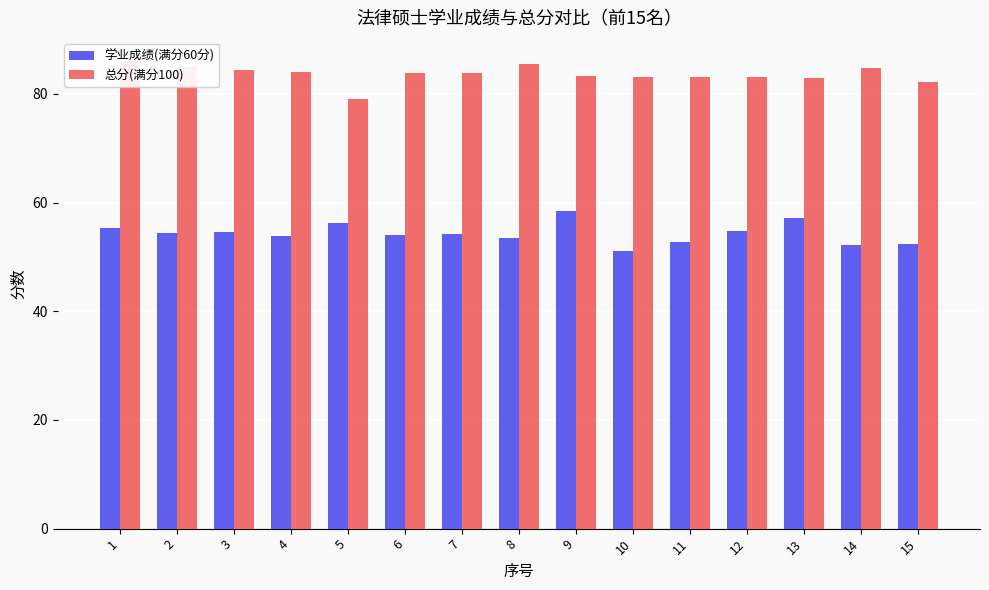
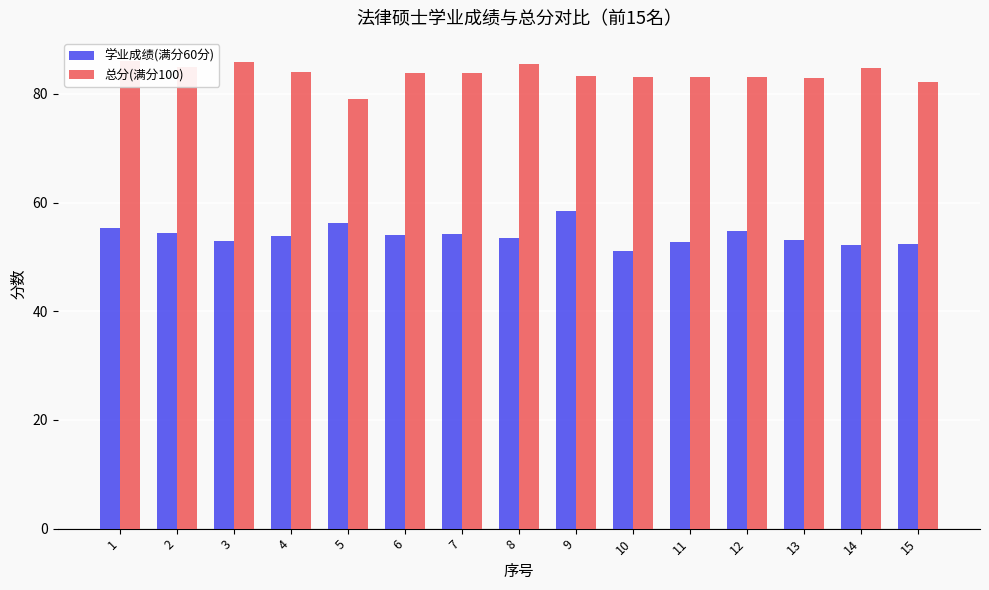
  {
    "学业成绩(满分60分)": {
      "1": 55,
      "2": 54,
-     "3": 55,
+     "3": 53,
      "4": 54,
      "5": 56,
      "6": 54,
      "7": 54,
      "8": 54,
      "9": 58,
      "10": 51,
      "11": 53,
      "12": 55,
-     "13": 57,
+     "13": 53,
      "14": 52,
      "15": 52
    },
    "总分(满分100)": {
-     "3": 84,
+     "3": 86,
      "4": 84,
      "5": 79,
      "6": 84,
      "7": 84,
      "8": 85,
      "9": 83,
      "10": 83,
      "11": 83,
      "12": 83,
      "13": 83,
      "14": 85,
      "15": 82
    }
  }
